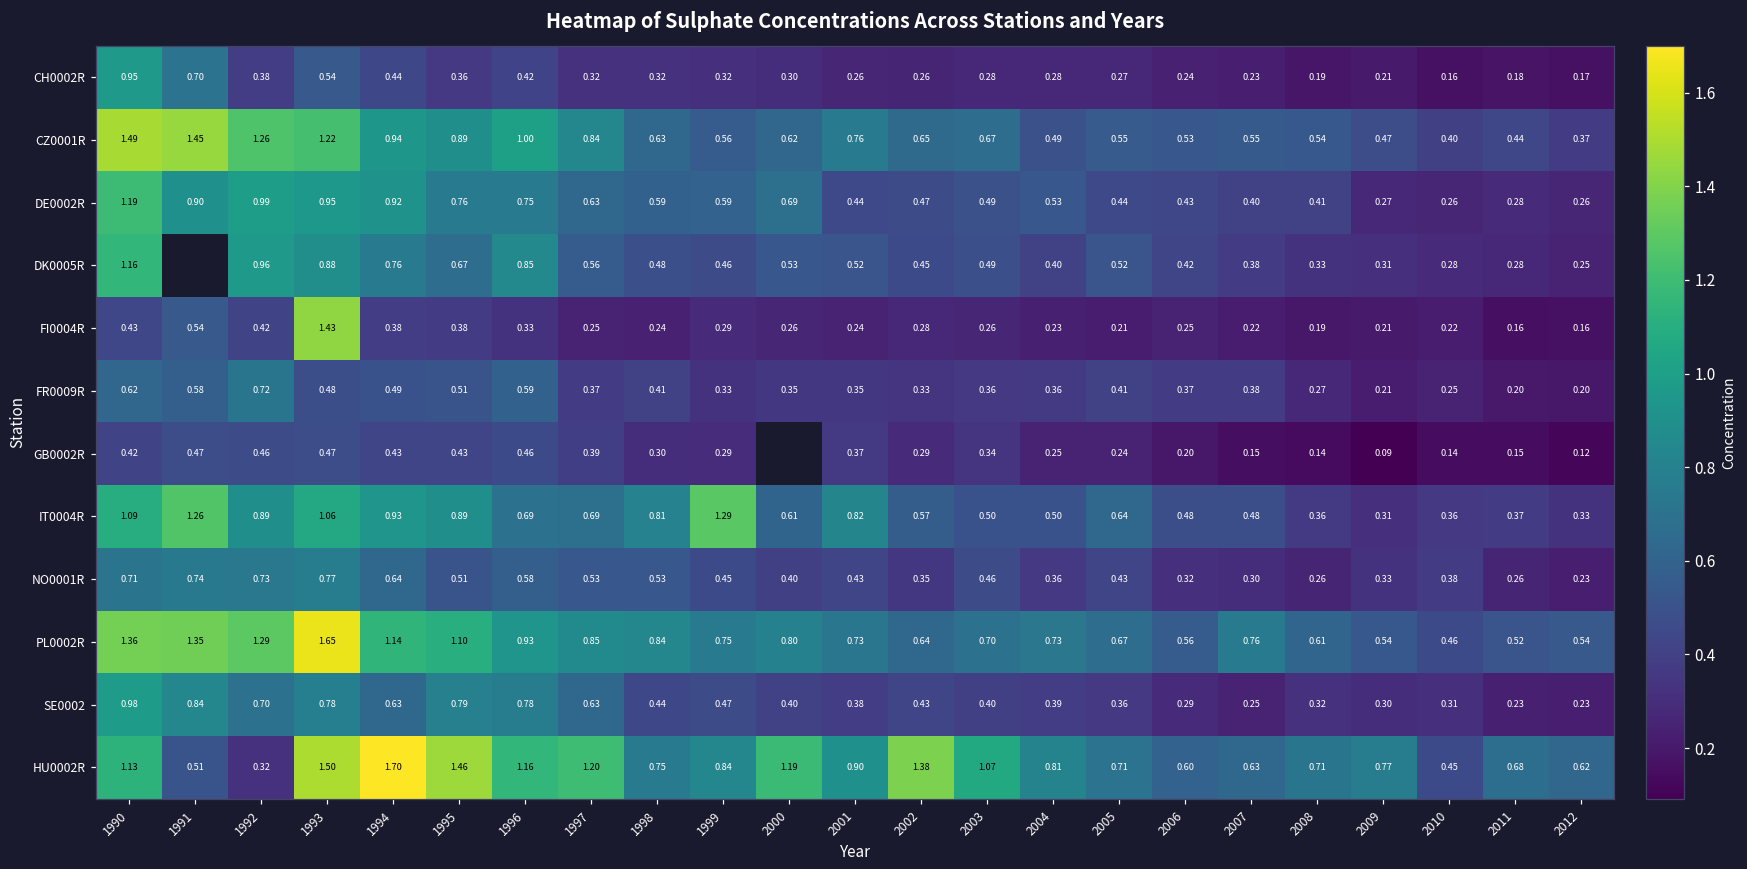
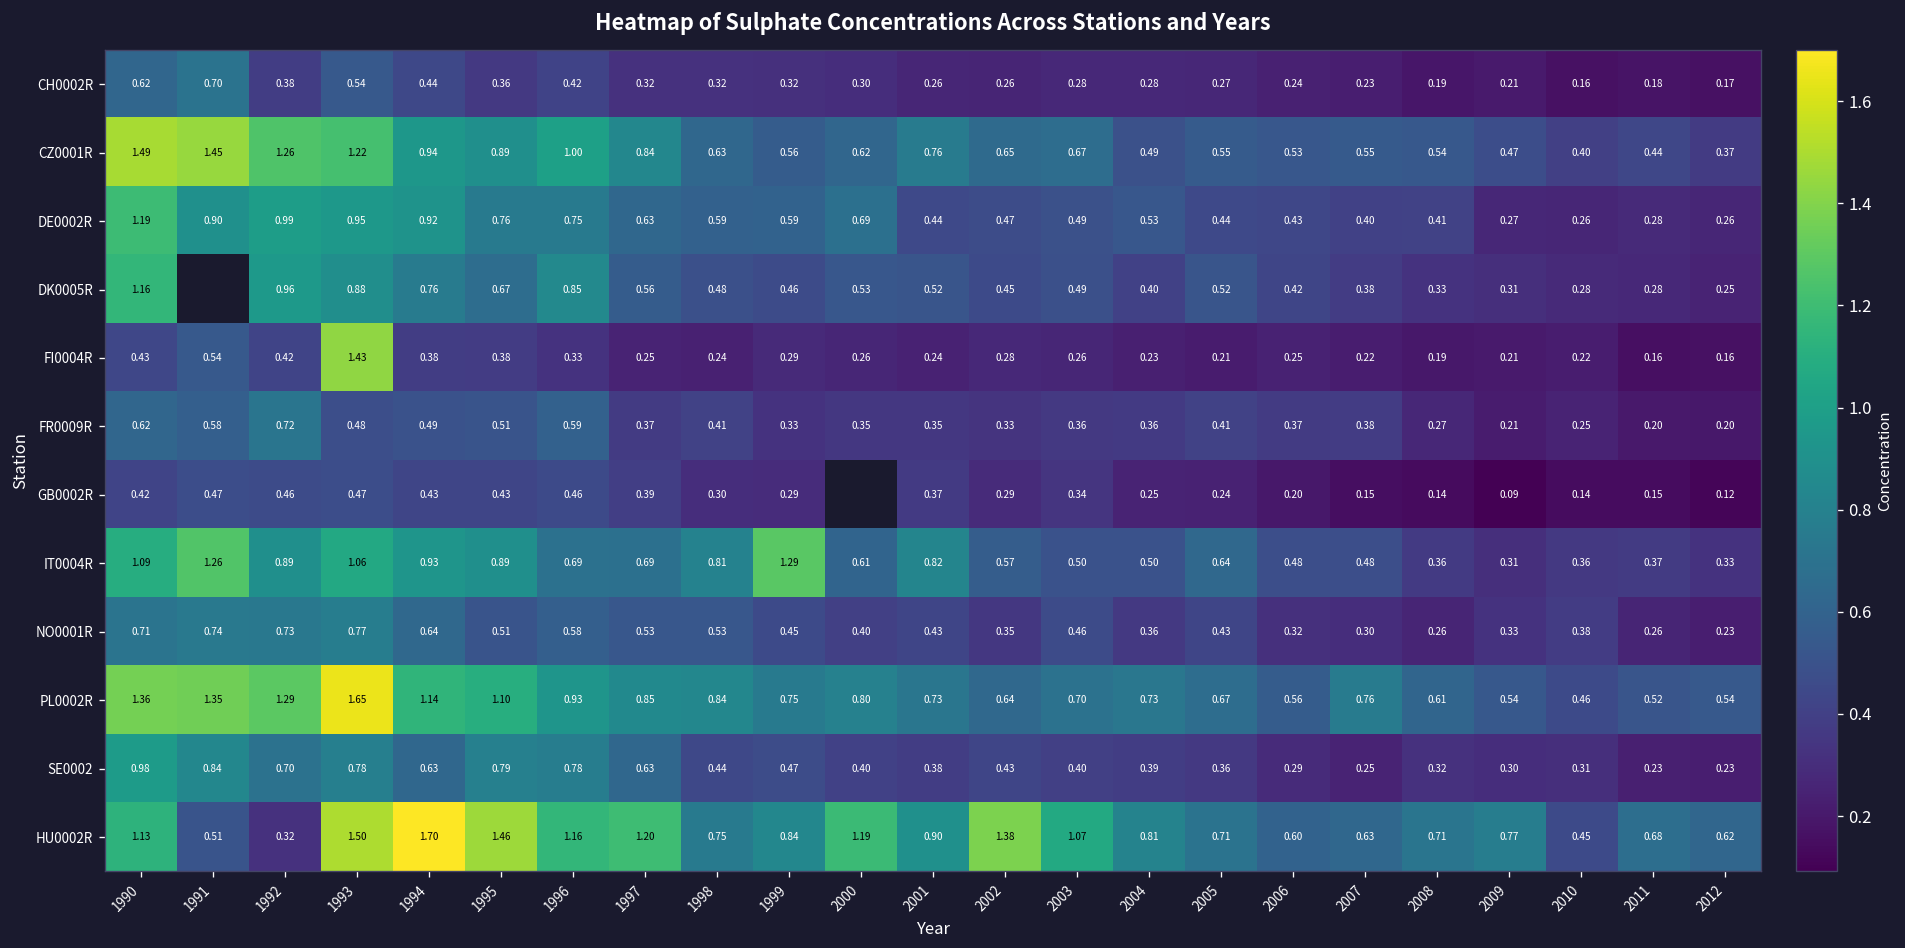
  {
    "CH0002R": {
-     "1990": 0.95,
+     "1990": 0.62,
      "1991": 0.70,
      "1992": 0.38,
      "1993": 0.54,
      "1994": 0.44,
      "1995": 0.36,
      "1996": 0.42,
      "1997": 0.32,
      "1998": 0.32,
      "1999": 0.32,
      "2000": 0.30,
      "2001": 0.26,
      "2002": 0.26,
      "2003": 0.28,
      "2004": 0.28,
      "2005": 0.27,
      "2006": 0.24,
      "2007": 0.23,
      "2008": 0.19,
      "2009": 0.21,
      "2010": 0.16,
      "2011": 0.18,
      "2012": 0.17
    }
  }
